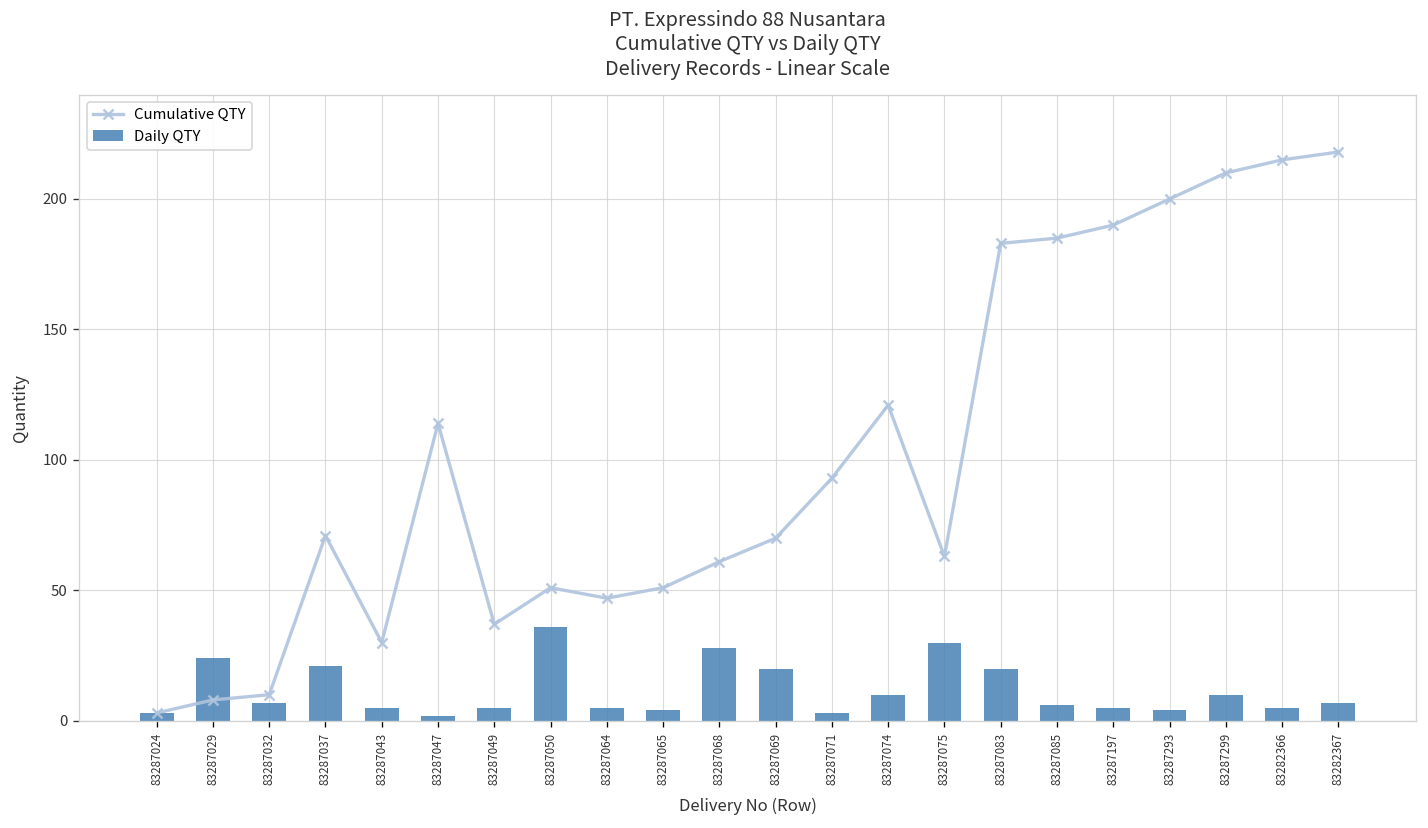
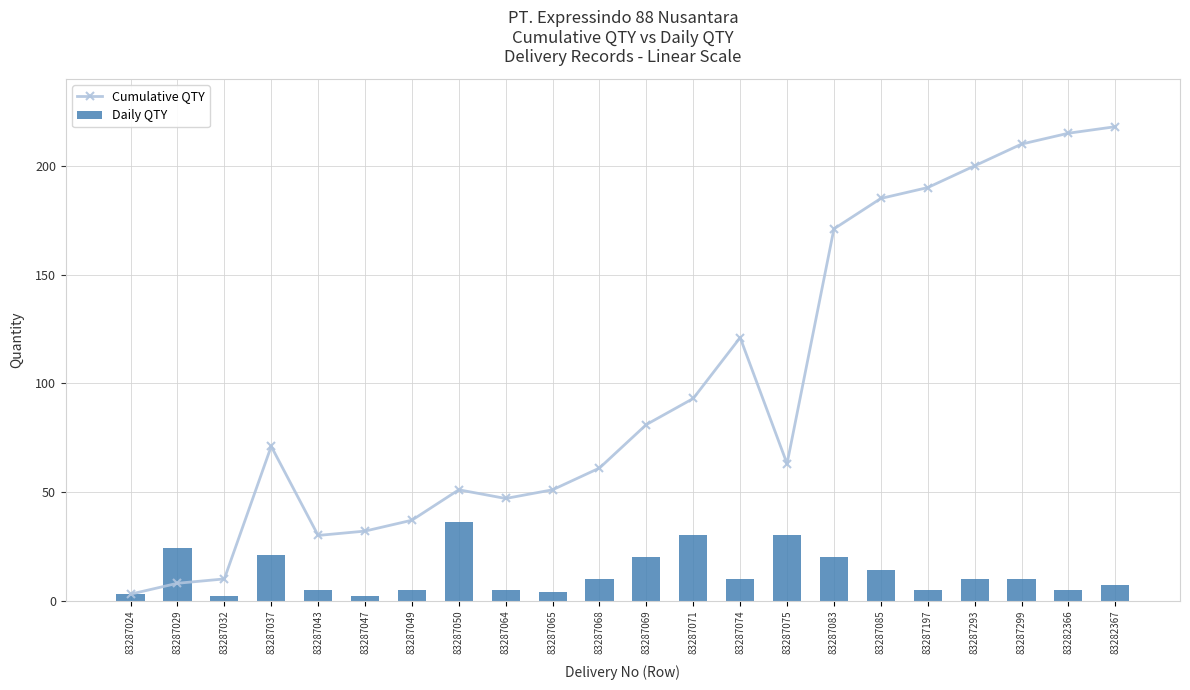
  {
    "Cumulative QTY": {
      "83287024": 3,
      "83287029": 8,
      "83287032": 10,
      "83287037": 71,
      "83287043": 30,
-     "83287047": 114,
+     "83287047": 32,
      "83287049": 37,
      "83287050": 51,
      "83287064": 47,
      "83287065": 51,
      "83287068": 61,
-     "83287069": 70,
+     "83287069": 81,
      "83287071": 93,
      "83287074": 121,
      "83287075": 63,
-     "83287083": 183,
+     "83287083": 171,
      "83287085": 185,
      "83287197": 190,
      "83287293": 200,
      "83287299": 210,
      "83282366": 215,
      "83282367": 218
    },
    "Daily QTY": {
      "83287024": 3,
      "83287029": 24,
-     "83287032": 7,
+     "83287032": 2,
      "83287037": 21,
      "83287043": 5,
      "83287047": 2,
      "83287049": 5,
      "83287050": 36,
      "83287064": 5,
      "83287065": 4,
-     "83287068": 28,
+     "83287068": 10,
      "83287069": 20,
-     "83287071": 3,
+     "83287071": 30,
      "83287074": 10,
      "83287075": 30,
      "83287083": 20,
-     "83287085": 6,
+     "83287085": 14,
      "83287197": 5,
-     "83287293": 4,
+     "83287293": 10,
      "83287299": 10,
      "83282366": 5,
      "83282367": 7
    }
  }
